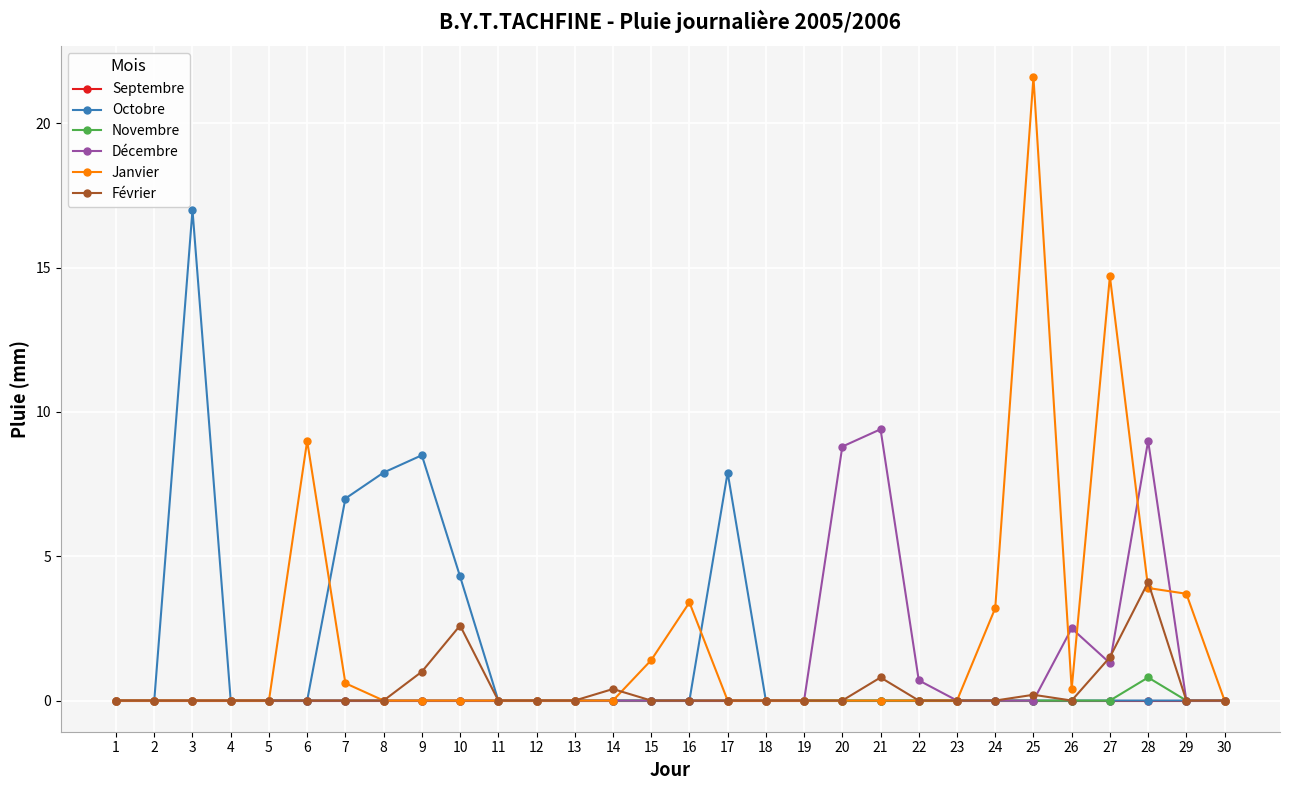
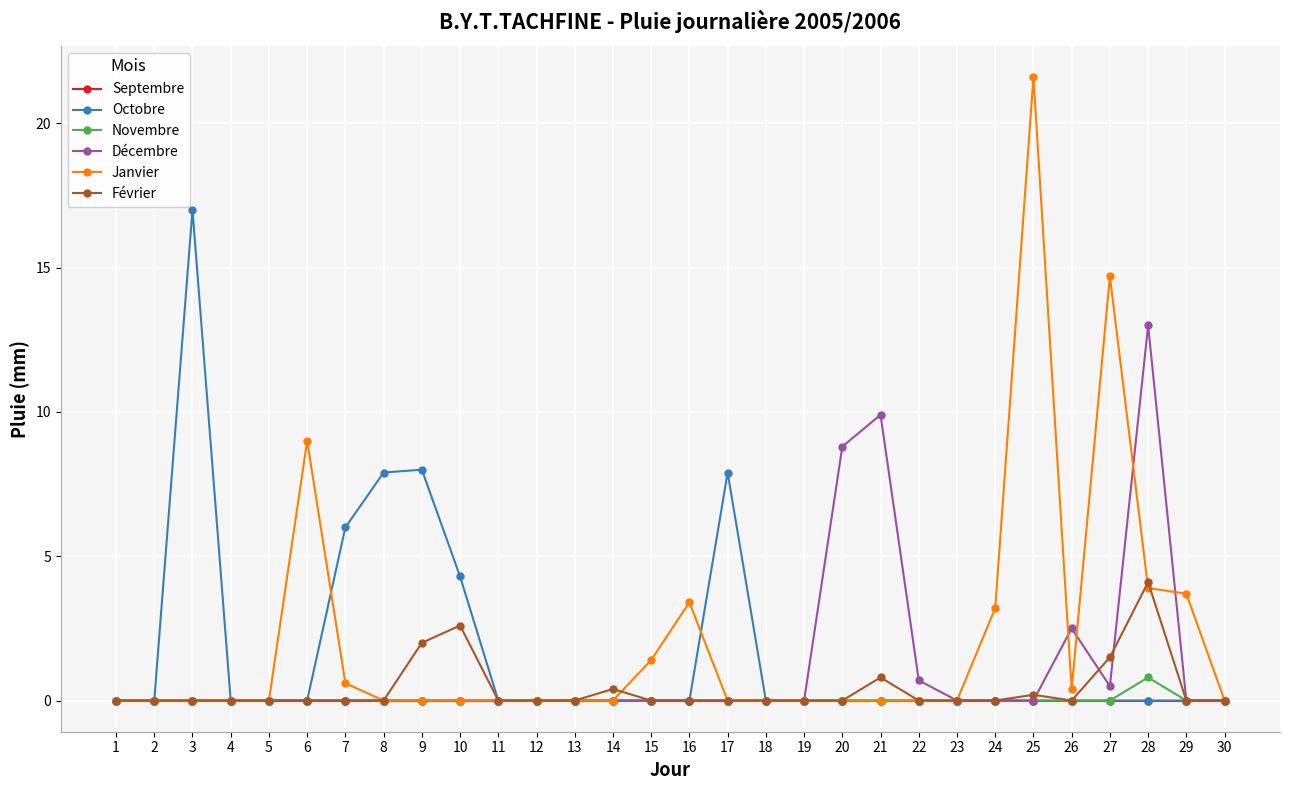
  {
    "Octobre": {
      "3": 17.0,
-     "7": 7,
+     "7": 6,
      "8": 7.9,
-     "9": 8.5,
+     "9": 8.0,
      "10": 4.3,
      "17": 7.9
    },
    "Novembre": {
      "28": 0.8
    },
    "Décembre": {
      "20": 8.8,
-     "21": 9.4,
+     "21": 9.9,
      "22": 0.7,
      "26": 2.5,
-     "27": 1.3,
-     "28": 9
+     "27": 0.5,
+     "28": 13
    },
    "Janvier": {
      "6": 9.0,
      "7": 0.6,
      "15": 1.4,
      "16": 3.4,
      "24": 3.2,
      "25": 21.6,
      "26": 0.4,
      "27": 14.7,
      "28": 3.9,
      "29": 3.7
    },
    "Février": {
-     "9": 1,
+     "9": 2,
      "10": 2.6,
      "14": 0.4,
      "21": 0.8,
      "25": 0.2,
      "27": 1.5,
      "28": 4.1
    }
  }
